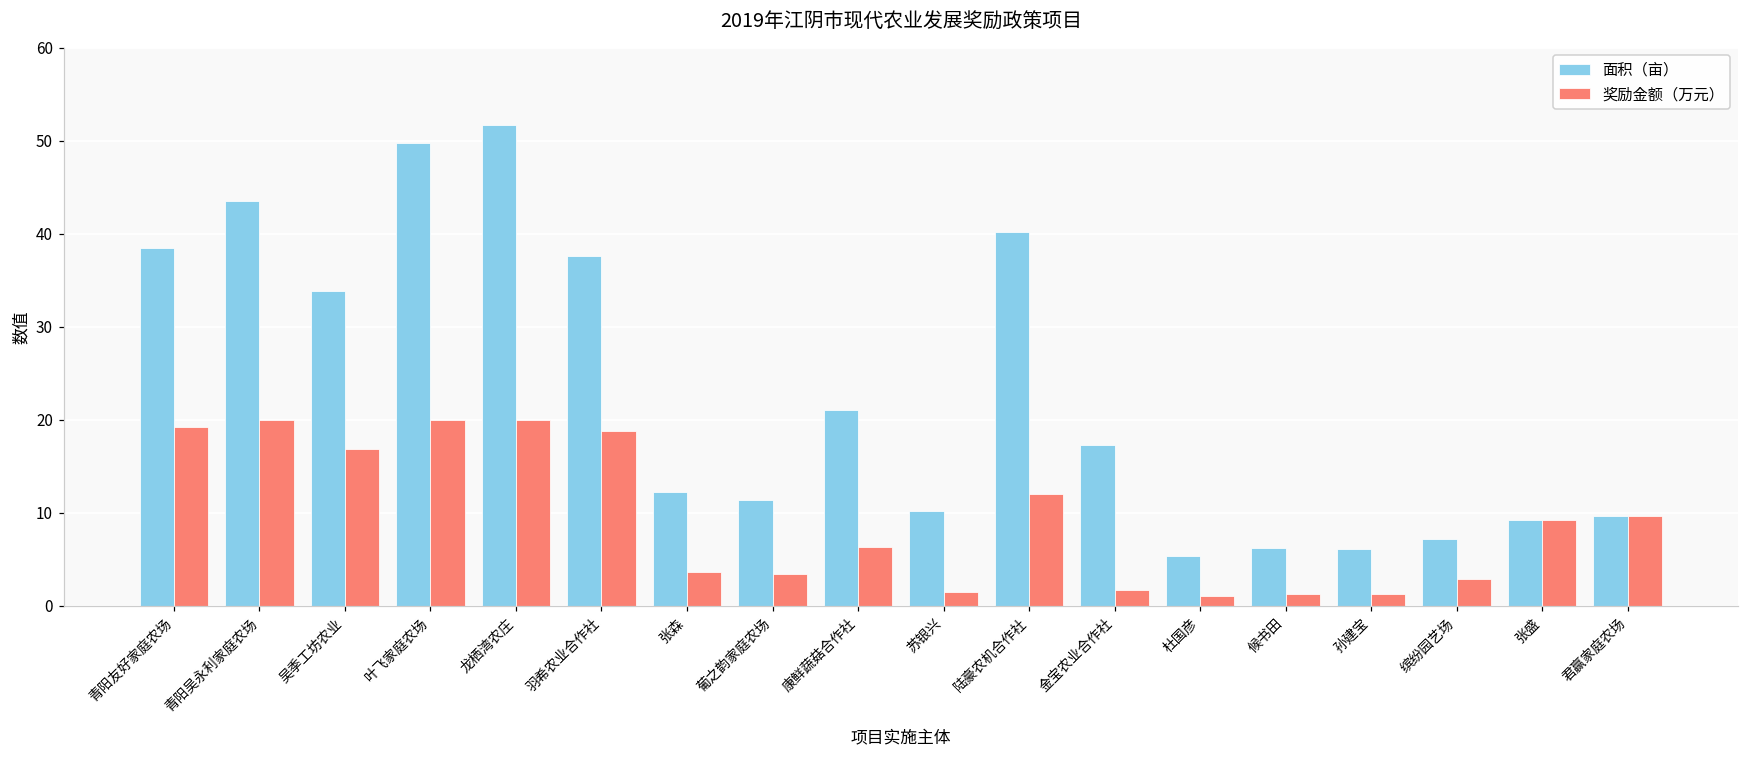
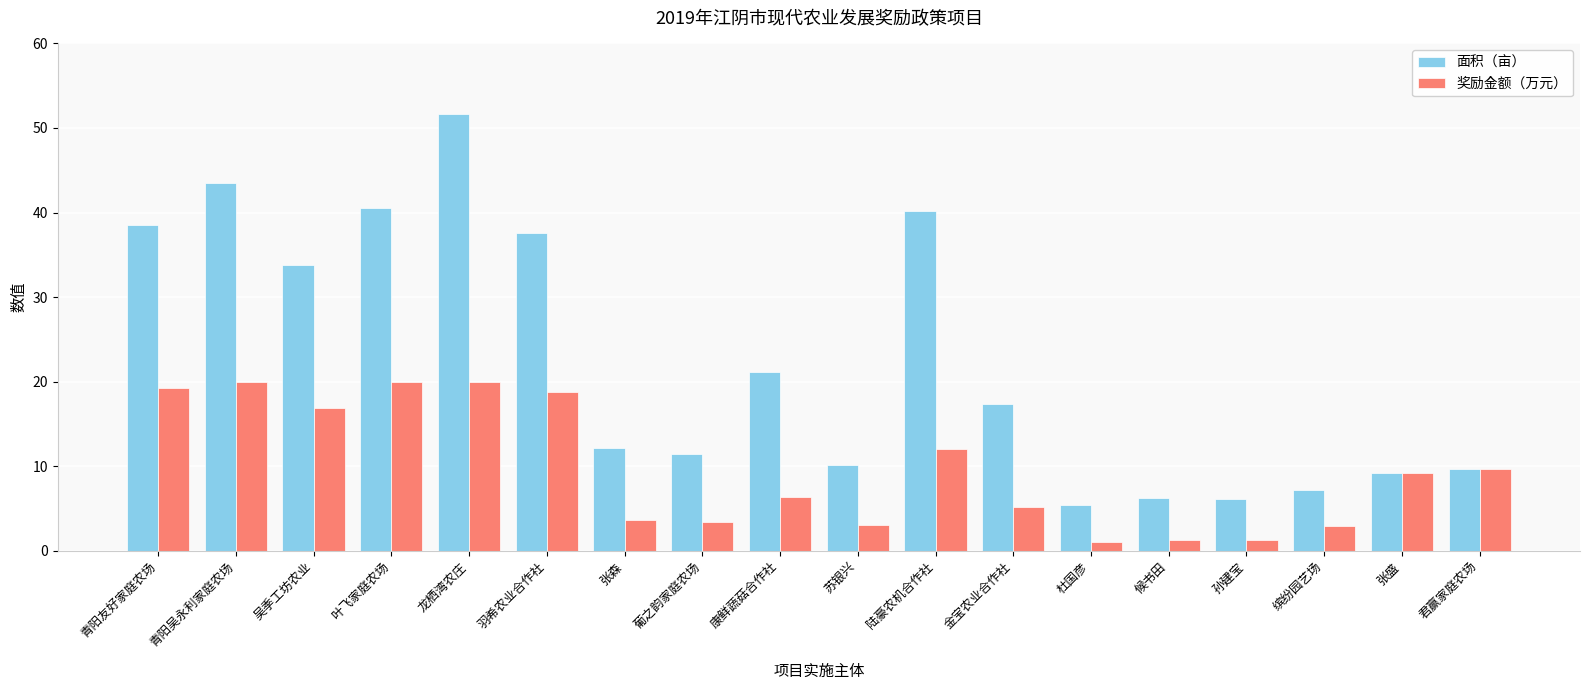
  {
    "面积（亩）": {
      "青阳友好家庭农场": 39,
      "青阳吴永利家庭农场": 44,
      "吴季工坊农业": 34,
-     "叶飞家庭农场": 50,
+     "叶飞家庭农场": 41,
      "龙栖湾农庄": 52,
      "羽希农业合作社": 38,
      "张森": 12,
      "葡之韵家庭农场": 11,
      "康鲜蔬菇合作社": 21,
      "苏银兴": 10,
      "陆豪农机合作社": 40,
      "金宝农业合作社": 17,
      "杜国彦": 5,
      "候书田": 6,
      "孙建宝": 6,
      "缤纷园艺场": 7,
      "张盛": 9,
      "君赢家庭农场": 10
    },
    "奖励金额（万元）": {
      "青阳友好家庭农场": 19,
      "青阳吴永利家庭农场": 20,
      "吴季工坊农业": 17,
      "叶飞家庭农场": 20,
      "龙栖湾农庄": 20,
      "羽希农业合作社": 19,
      "张森": 4,
      "葡之韵家庭农场": 3,
      "康鲜蔬菇合作社": 6,
-     "苏银兴": 2,
+     "苏银兴": 3,
      "陆豪农机合作社": 12,
-     "金宝农业合作社": 2,
+     "金宝农业合作社": 5,
      "杜国彦": 1,
      "候书田": 1,
      "孙建宝": 1,
      "缤纷园艺场": 3,
      "张盛": 9,
      "君赢家庭农场": 10
    }
  }
